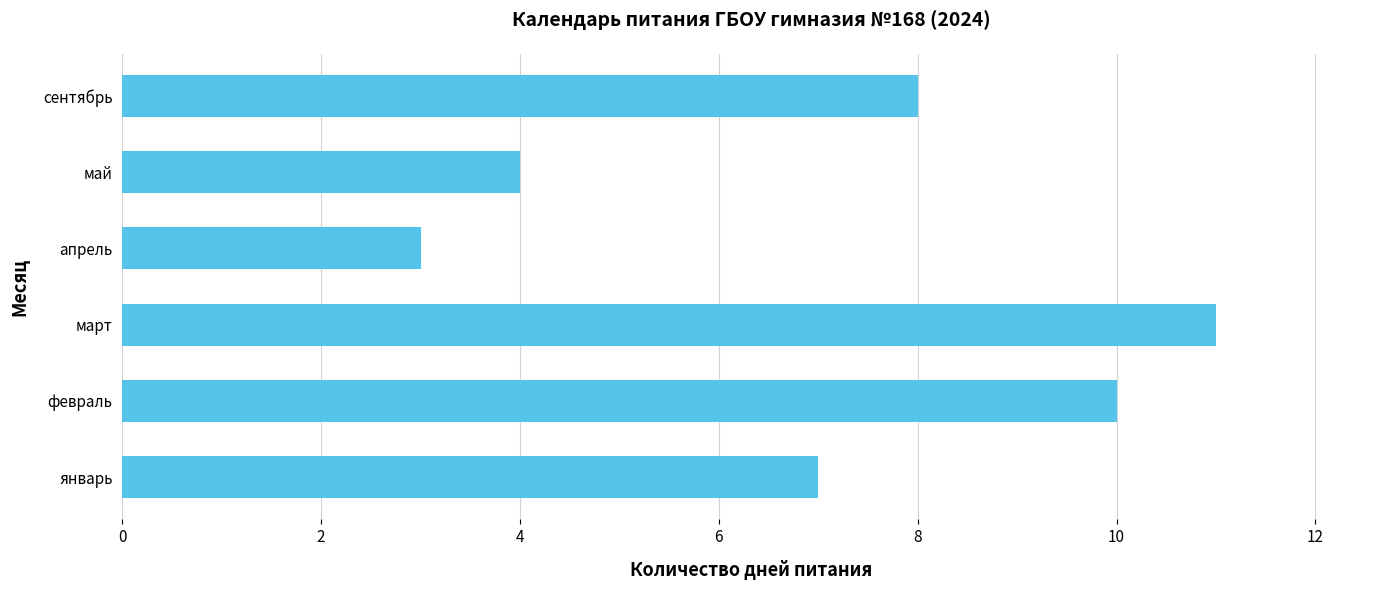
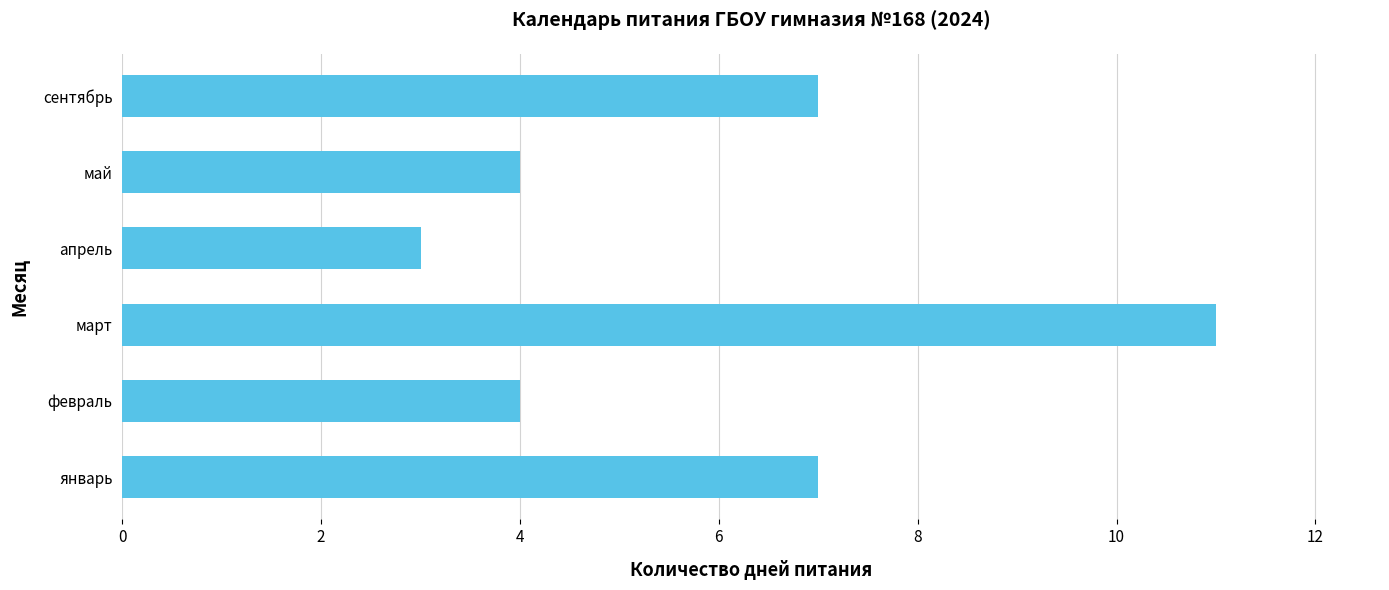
  {
-   "сентябрь": 8,
+   "сентябрь": 7,
    "май": 4,
    "апрель": 3,
    "март": 11,
-   "февраль": 10,
+   "февраль": 4,
    "январь": 7
  }
